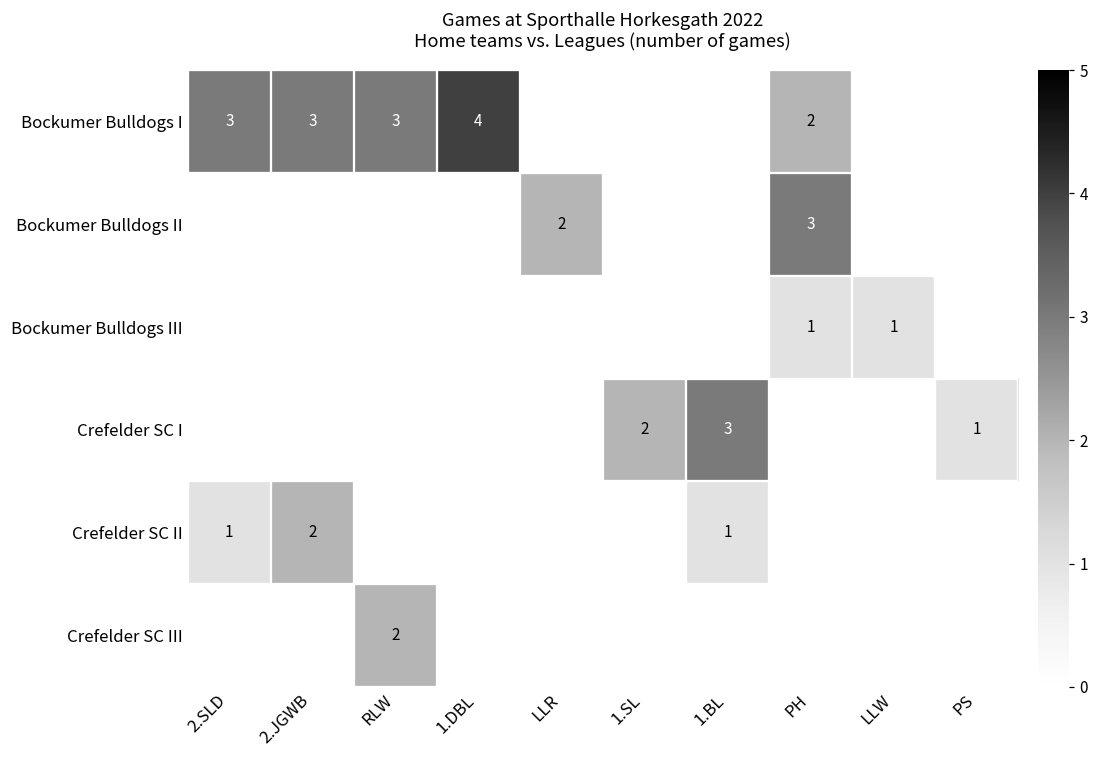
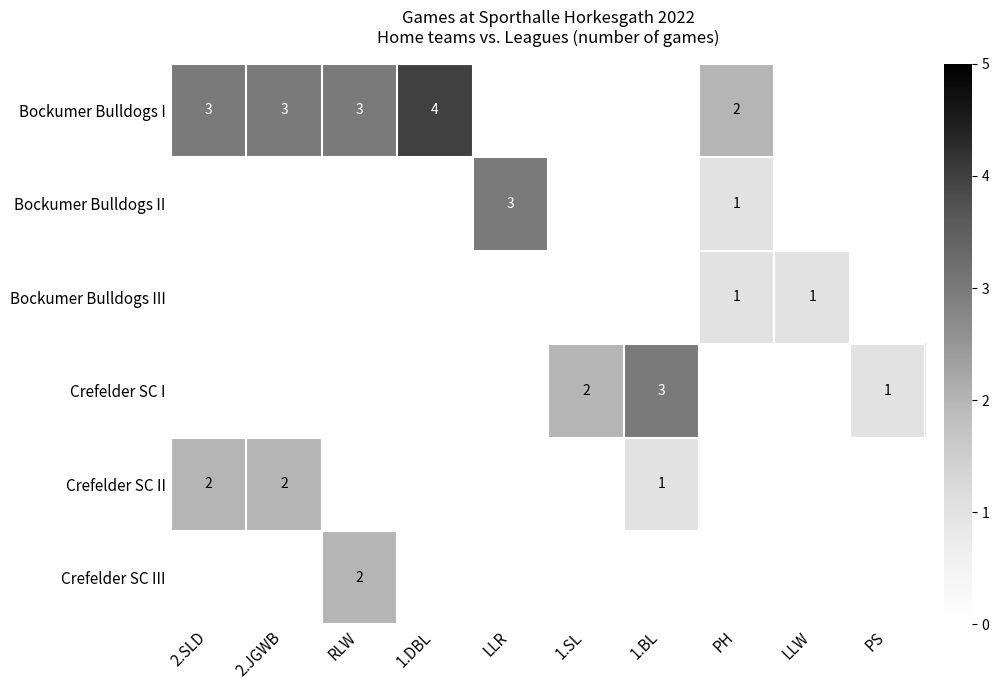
  {
    "Bockumer Bulldogs I": {
      "2.SLD": 3,
      "2.JGWB": 3,
      "RLW": 3,
      "1.DBL": 4,
      "PH": 2
    },
    "Bockumer Bulldogs II": {
-     "LLR": 2,
-     "PH": 3
+     "LLR": 3,
+     "PH": 1
    },
    "Bockumer Bulldogs III": {
      "PH": 1,
      "LLW": 1
    },
    "Crefelder SC I": {
      "1.SL": 2,
      "1.BL": 3,
      "PS": 1
    },
    "Crefelder SC II": {
-     "2.SLD": 1,
+     "2.SLD": 2,
      "2.JGWB": 2,
      "1.BL": 1
    },
    "Crefelder SC III": {
      "RLW": 2
    }
  }
